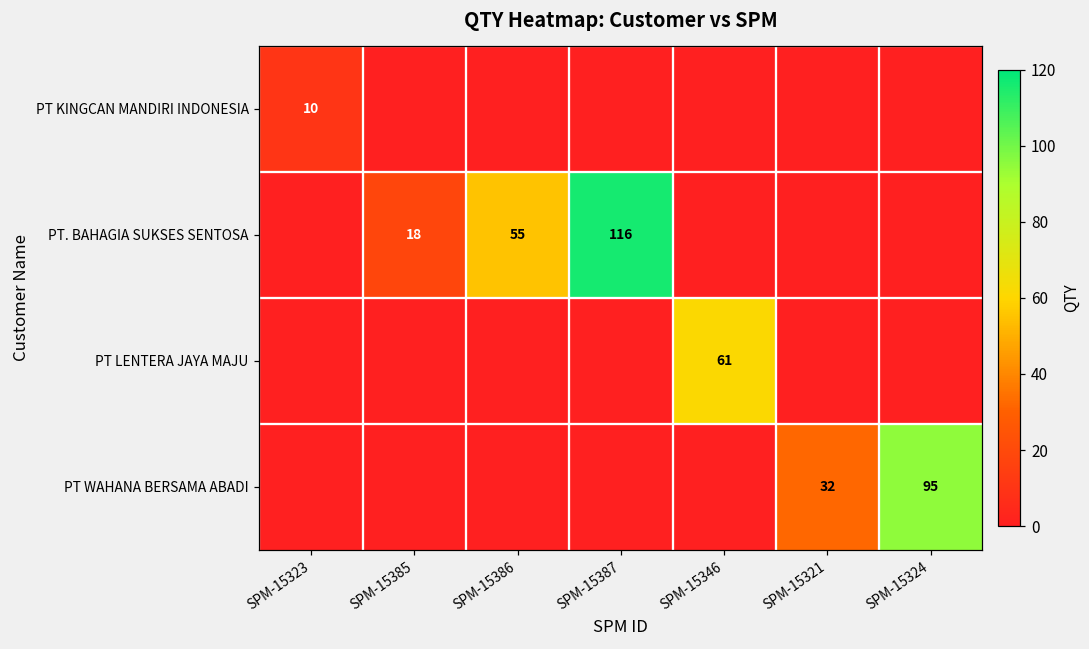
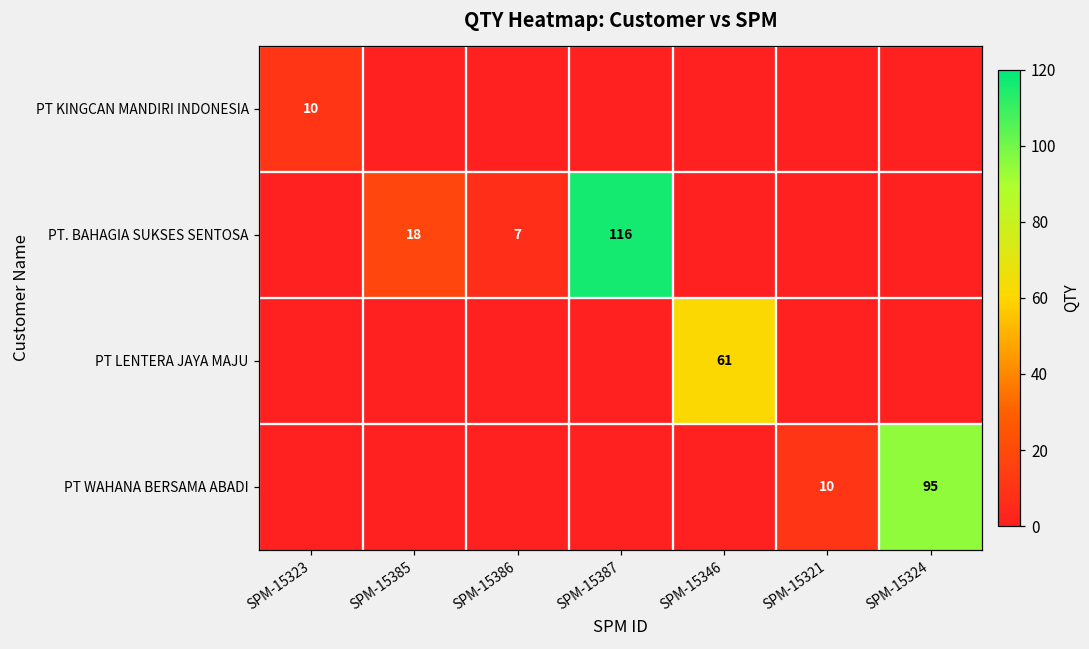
  {
    "PT KINGCAN MANDIRI INDONESIA": {
      "SPM-15323": 10
    },
    "PT. BAHAGIA SUKSES SENTOSA": {
      "SPM-15385": 18,
-     "SPM-15386": 55,
+     "SPM-15386": 7,
      "SPM-15387": 116
    },
    "PT LENTERA JAYA MAJU": {
      "SPM-15346": 61
    },
    "PT WAHANA BERSAMA ABADI": {
-     "SPM-15321": 32,
+     "SPM-15321": 10,
      "SPM-15324": 95
    }
  }
